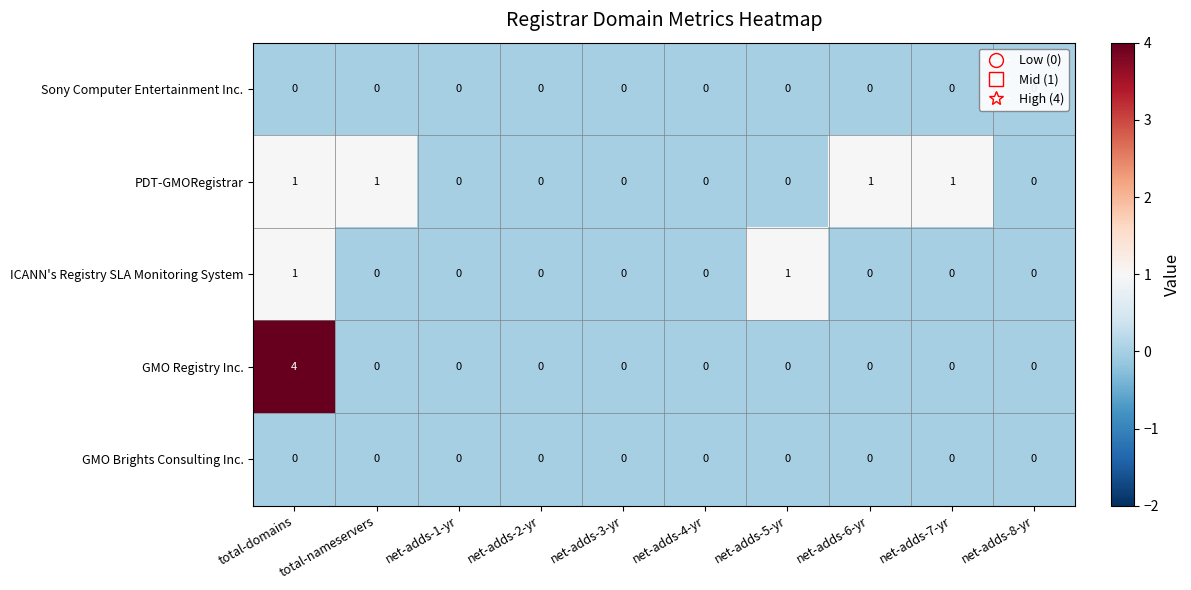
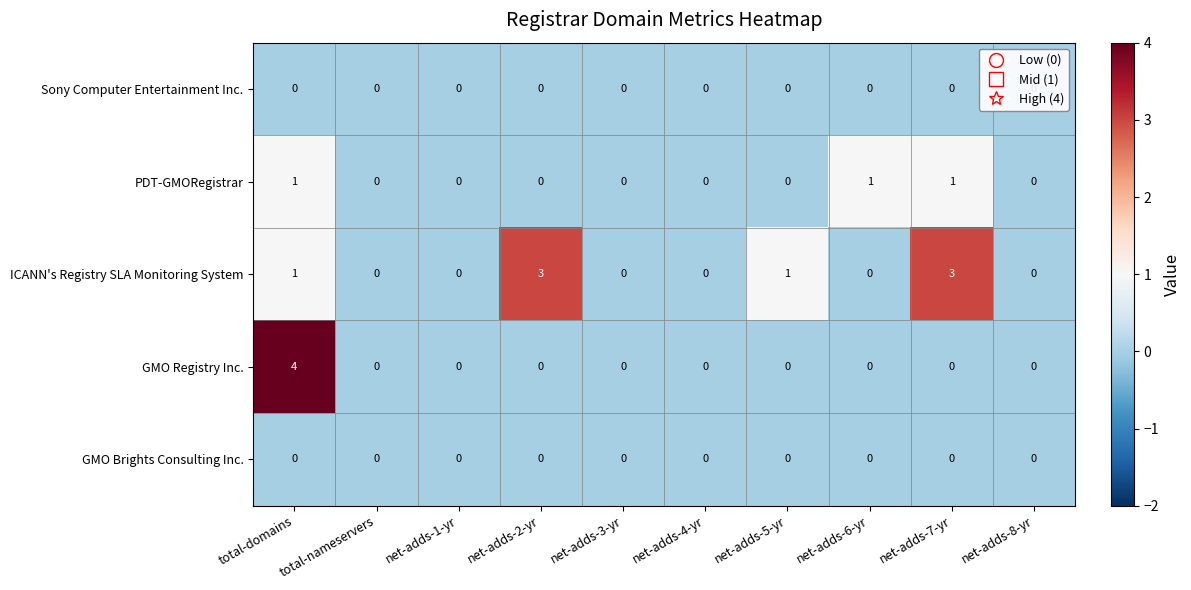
  {
    "Sony Computer Entertainment Inc.": {
      "total-domains": 0,
      "total-nameservers": 0,
      "net-adds-1-yr": 0,
      "net-adds-2-yr": 0,
      "net-adds-3-yr": 0,
      "net-adds-4-yr": 0,
      "net-adds-5-yr": 0,
      "net-adds-6-yr": 0,
      "net-adds-7-yr": 0
    },
    "PDT-GMORegistrar": {
      "total-domains": 1,
-     "total-nameservers": 1,
+     "total-nameservers": 0,
      "net-adds-1-yr": 0,
      "net-adds-2-yr": 0,
      "net-adds-3-yr": 0,
      "net-adds-4-yr": 0,
      "net-adds-5-yr": 0,
      "net-adds-6-yr": 1,
      "net-adds-7-yr": 1,
      "net-adds-8-yr": 0
    },
    "ICANN's Registry SLA Monitoring System": {
      "total-domains": 1,
      "total-nameservers": 0,
      "net-adds-1-yr": 0,
-     "net-adds-2-yr": 0,
+     "net-adds-2-yr": 3,
      "net-adds-3-yr": 0,
      "net-adds-4-yr": 0,
      "net-adds-5-yr": 1,
      "net-adds-6-yr": 0,
-     "net-adds-7-yr": 0,
+     "net-adds-7-yr": 3,
      "net-adds-8-yr": 0
    },
    "GMO Registry Inc.": {
      "total-domains": 4,
      "total-nameservers": 0,
      "net-adds-1-yr": 0,
      "net-adds-2-yr": 0,
      "net-adds-3-yr": 0,
      "net-adds-4-yr": 0,
      "net-adds-5-yr": 0,
      "net-adds-6-yr": 0,
      "net-adds-7-yr": 0,
      "net-adds-8-yr": 0
    },
    "GMO Brights Consulting Inc.": {
      "total-domains": 0,
      "total-nameservers": 0,
      "net-adds-1-yr": 0,
      "net-adds-2-yr": 0,
      "net-adds-3-yr": 0,
      "net-adds-4-yr": 0,
      "net-adds-5-yr": 0,
      "net-adds-6-yr": 0,
      "net-adds-7-yr": 0,
      "net-adds-8-yr": 0
    }
  }
